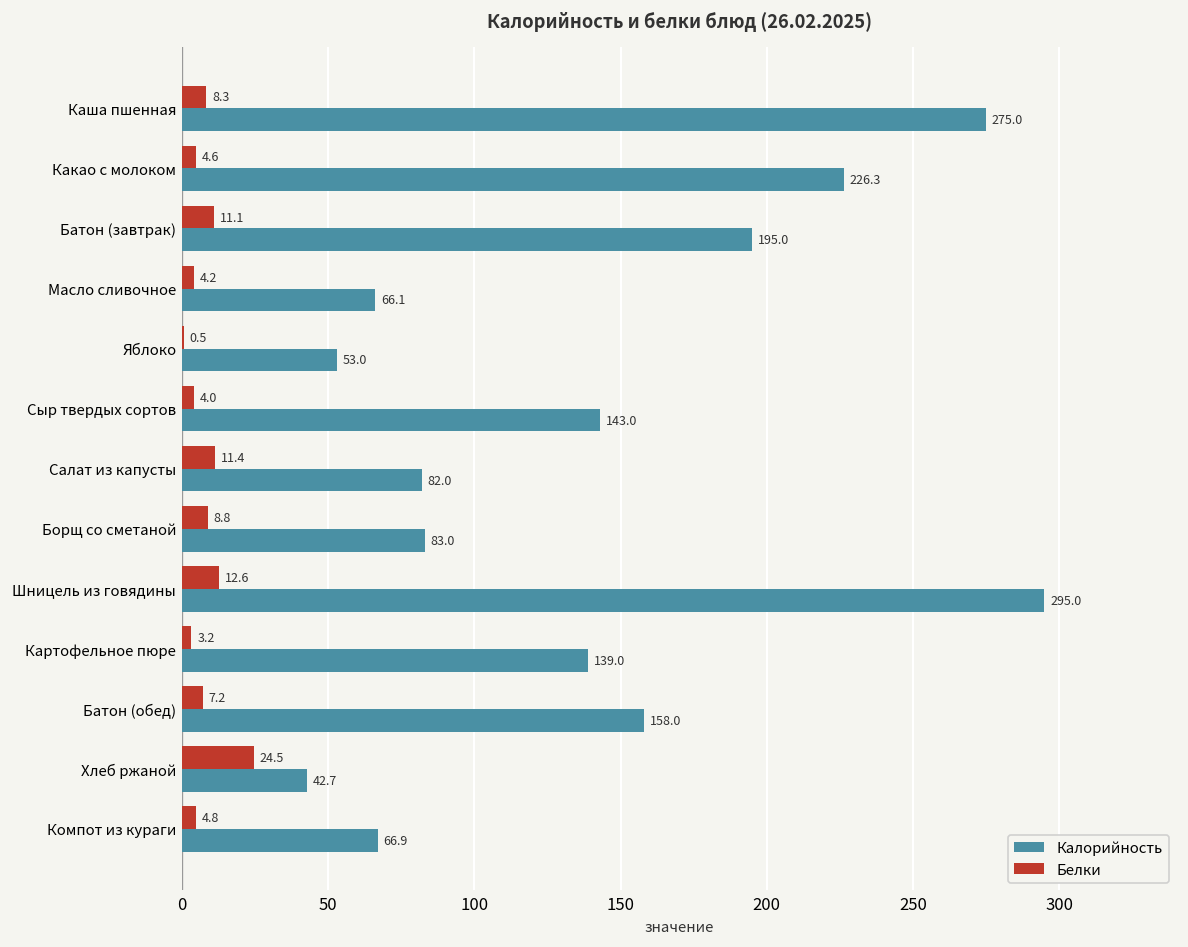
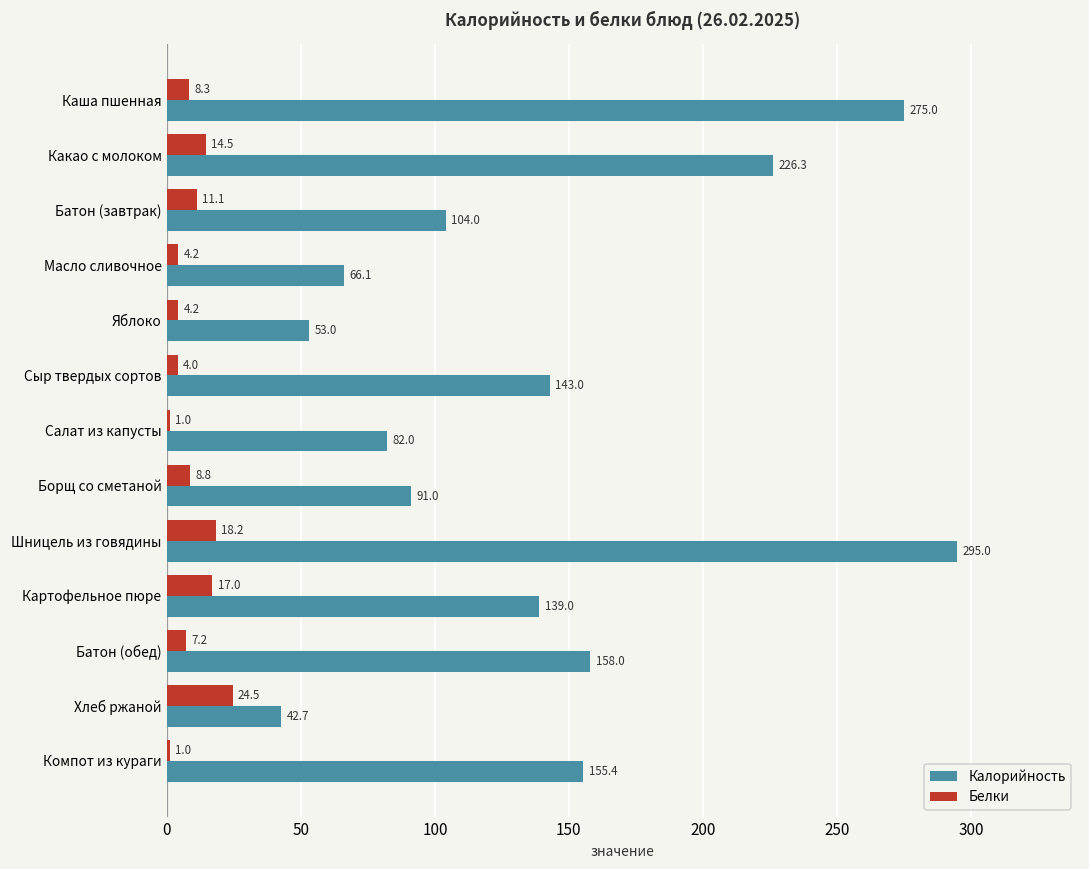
  {
    "Калорийность": {
      "Каша пшенная": 275.0,
      "Какао с молоком": 226.3,
-     "Батон (завтрак)": 195.0,
+     "Батон (завтрак)": 104.0,
      "Масло сливочное": 66.1,
      "Яблоко": 53.0,
      "Сыр твердых сортов": 143.0,
      "Салат из капусты": 82.0,
-     "Борщ со сметаной": 83.0,
+     "Борщ со сметаной": 91.0,
      "Шницель из говядины": 295.0,
      "Картофельное пюре": 139.0,
      "Батон (обед)": 158.0,
      "Хлеб ржаной": 42.7,
-     "Компот из кураги": 66.9
+     "Компот из кураги": 155.4
    },
    "Белки": {
      "Каша пшенная": 8.3,
-     "Какао с молоком": 4.6,
+     "Какао с молоком": 14.5,
      "Батон (завтрак)": 11.1,
      "Масло сливочное": 4.2,
-     "Яблоко": 0.5,
+     "Яблоко": 4.2,
      "Сыр твердых сортов": 4.0,
-     "Салат из капусты": 11.4,
+     "Салат из капусты": 1.0,
      "Борщ со сметаной": 8.8,
-     "Шницель из говядины": 12.6,
-     "Картофельное пюре": 3.2,
+     "Шницель из говядины": 18.2,
+     "Картофельное пюре": 17.0,
      "Батон (обед)": 7.2,
      "Хлеб ржаной": 24.5,
-     "Компот из кураги": 4.8
+     "Компот из кураги": 1.0
    }
  }
